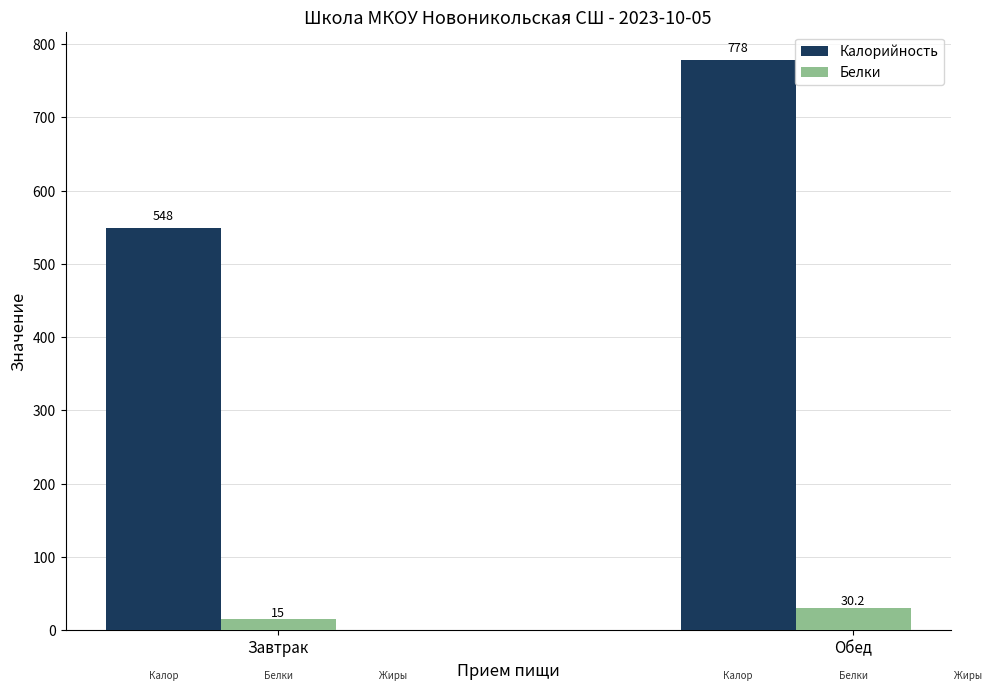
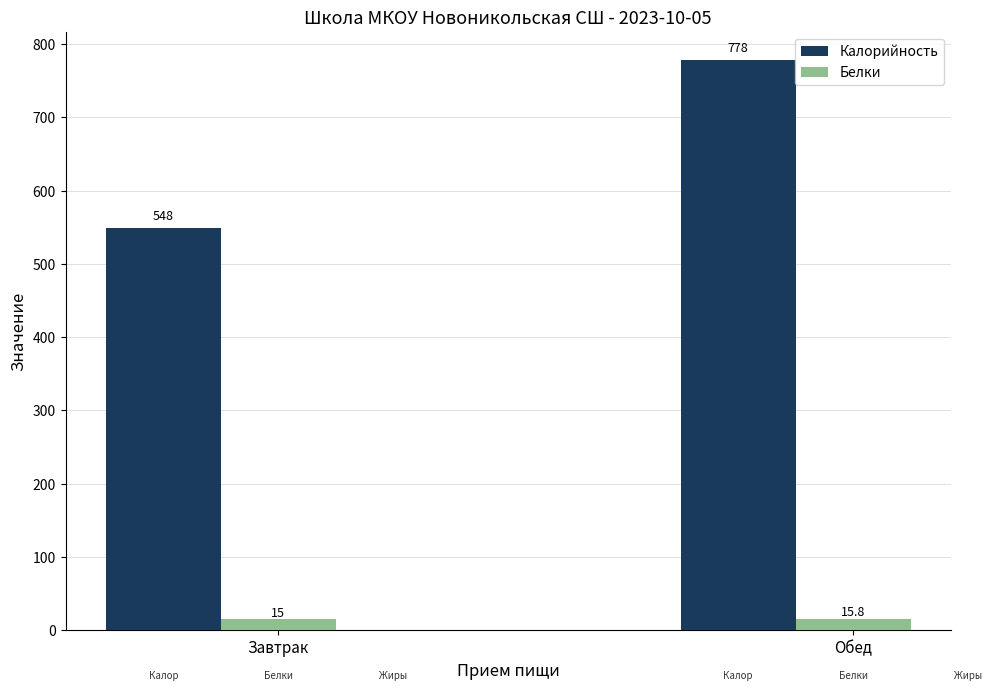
  {
    "Калорийность": {
      "Завтрак": 548,
      "Обед": 778
    },
    "Белки": {
      "Завтрак": 15,
-     "Обед": 30.2
+     "Обед": 15.8
    }
  }
